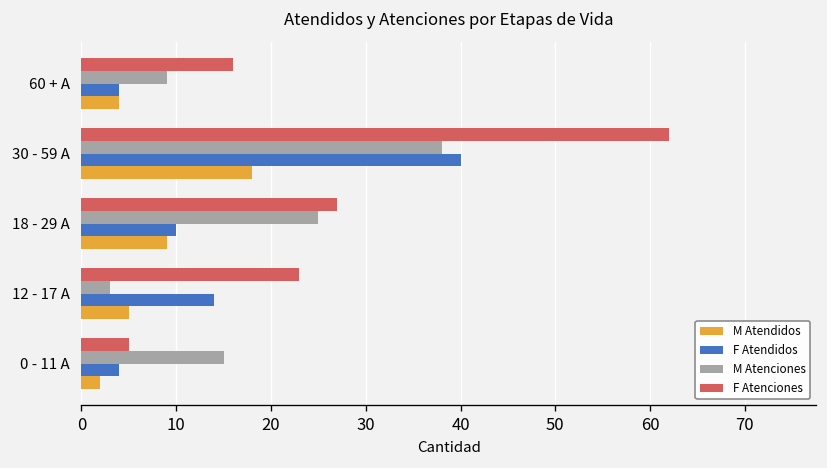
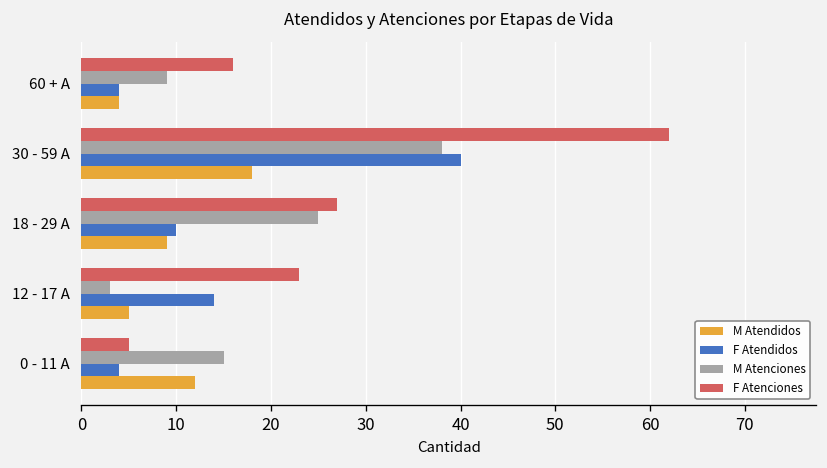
  {
    "M Atendidos": {
      "60 + A": 4,
      "30 - 59 A": 18,
      "18 - 29 A": 9,
      "12 - 17 A": 5,
-     "0 - 11 A": 2
+     "0 - 11 A": 12
    },
    "F Atendidos": {
      "60 + A": 4,
      "30 - 59 A": 40,
      "18 - 29 A": 10,
      "12 - 17 A": 14,
      "0 - 11 A": 4
    },
    "M Atenciones": {
      "60 + A": 9,
      "30 - 59 A": 38,
      "18 - 29 A": 25,
      "12 - 17 A": 3,
      "0 - 11 A": 15
    },
    "F Atenciones": {
      "60 + A": 16,
      "30 - 59 A": 62,
      "18 - 29 A": 27,
      "12 - 17 A": 23,
      "0 - 11 A": 5
    }
  }
